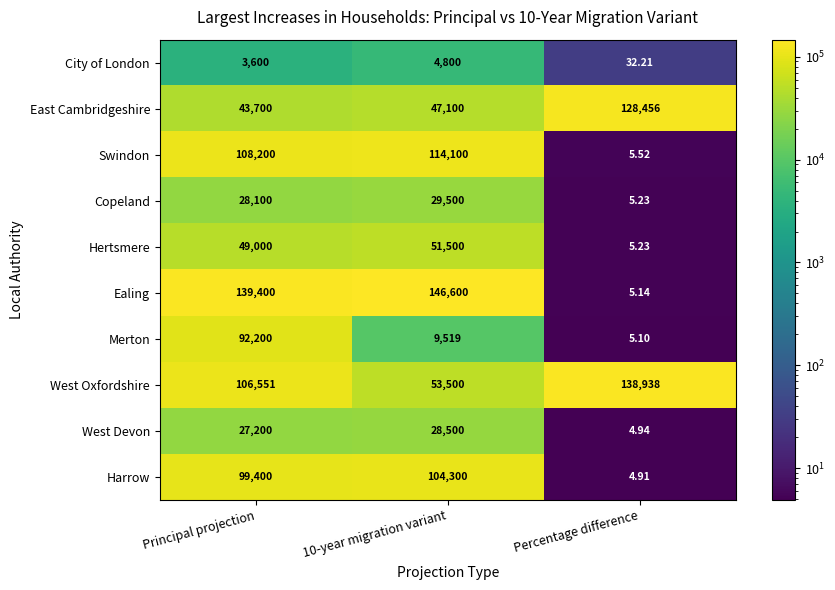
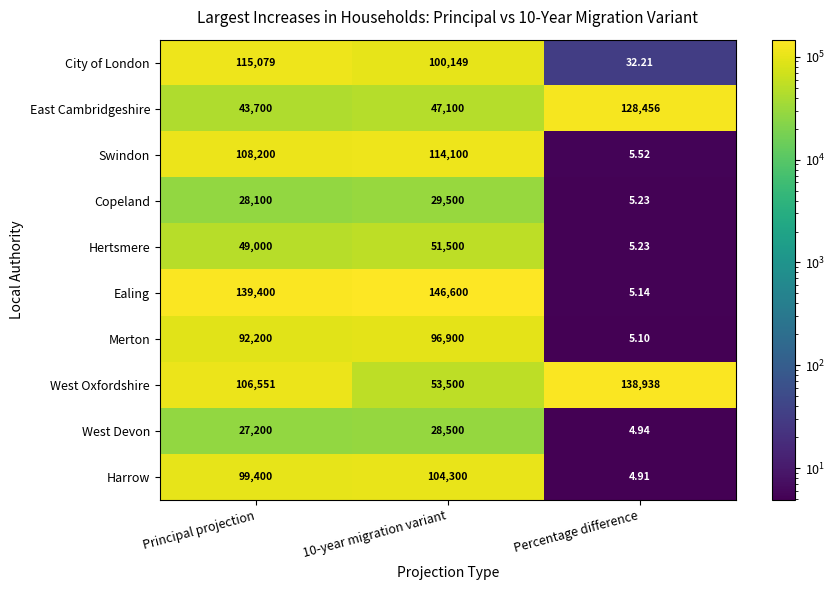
  {
    "City of London": {
-     "Principal projection": "3,600",
-     "10-year migration variant": "4,800",
+     "Principal projection": "115,079",
+     "10-year migration variant": "100,149",
      "Percentage difference": "32.21"
    },
    "East Cambridgeshire": {
      "Principal projection": "43,700",
      "10-year migration variant": "47,100",
      "Percentage difference": "128,456"
    },
    "Swindon": {
      "Principal projection": "108,200",
      "10-year migration variant": "114,100",
      "Percentage difference": "5.52"
    },
    "Copeland": {
      "Principal projection": "28,100",
      "10-year migration variant": "29,500",
      "Percentage difference": "5.23"
    },
    "Hertsmere": {
      "Principal projection": "49,000",
      "10-year migration variant": "51,500",
      "Percentage difference": "5.23"
    },
    "Ealing": {
      "Principal projection": "139,400",
      "10-year migration variant": "146,600",
      "Percentage difference": "5.14"
    },
    "Merton": {
      "Principal projection": "92,200",
-     "10-year migration variant": "9,519",
+     "10-year migration variant": "96,900",
      "Percentage difference": "5.10"
    },
    "West Oxfordshire": {
      "Principal projection": "106,551",
      "10-year migration variant": "53,500",
      "Percentage difference": "138,938"
    },
    "West Devon": {
      "Principal projection": "27,200",
      "10-year migration variant": "28,500",
      "Percentage difference": "4.94"
    },
    "Harrow": {
      "Principal projection": "99,400",
      "10-year migration variant": "104,300",
      "Percentage difference": "4.91"
    }
  }
